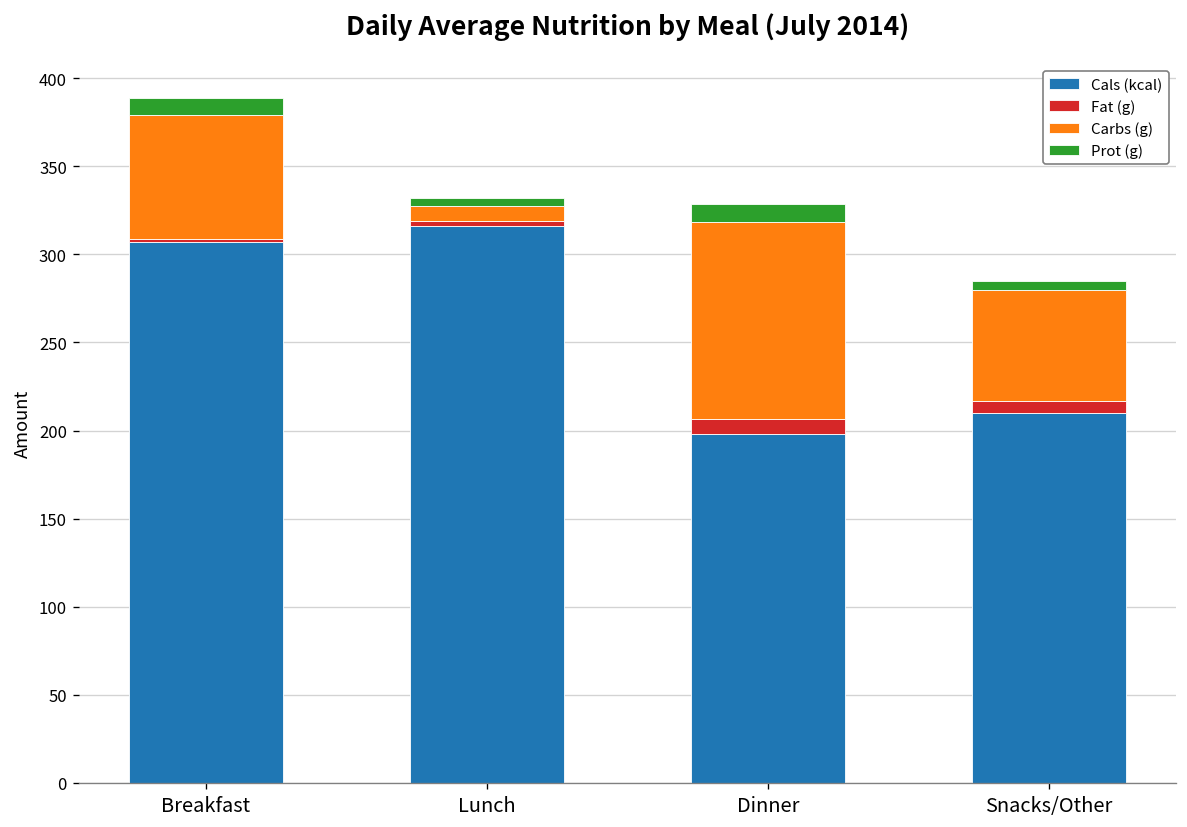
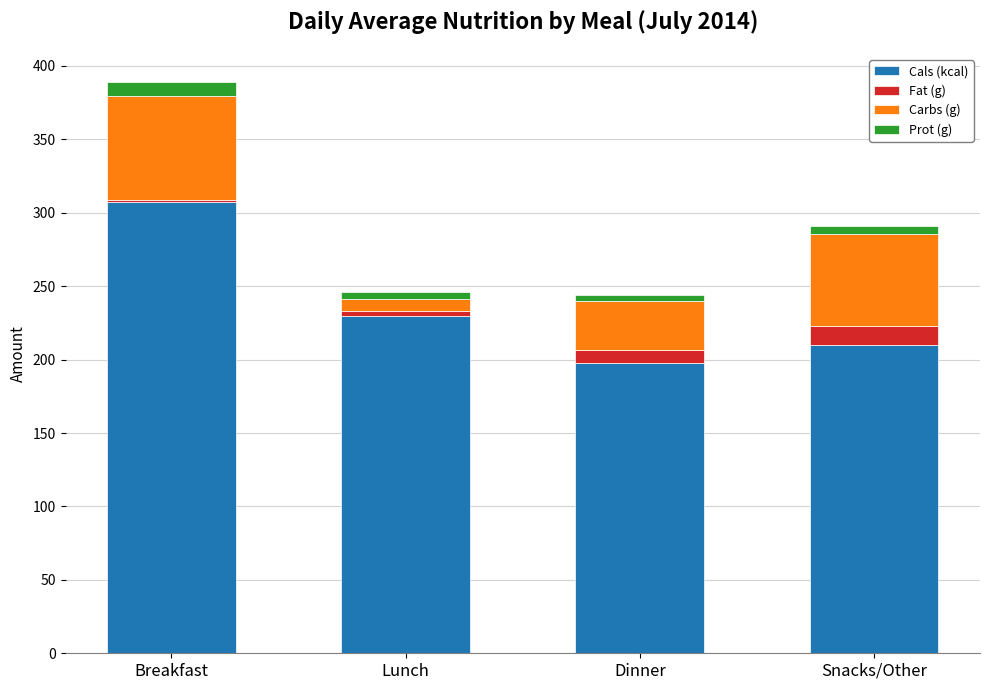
  {
    "Cals (kcal)": {
      "Breakfast": 307,
-     "Lunch": 316,
+     "Lunch": 230,
      "Dinner": 198,
      "Snacks/Other": 210
    },
    "Fat (g)": {
      "Lunch": 3,
      "Dinner": 8,
-     "Snacks/Other": 6
+     "Snacks/Other": 13
    },
    "Carbs (g)": {
      "Breakfast": 71,
      "Lunch": 8,
-     "Dinner": 112,
+     "Dinner": 34,
      "Snacks/Other": 63
    },
    "Prot (g)": {
      "Breakfast": 10,
      "Lunch": 4,
-     "Dinner": 10,
+     "Dinner": 4,
      "Snacks/Other": 5
    }
  }
